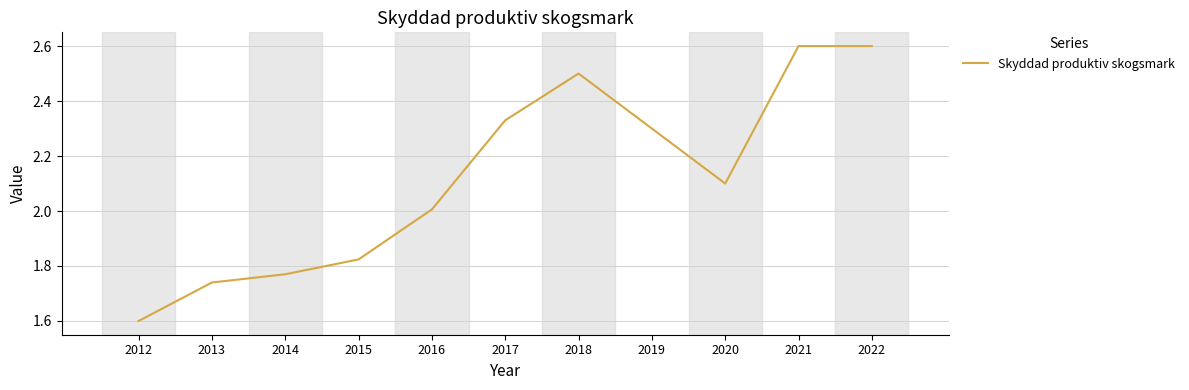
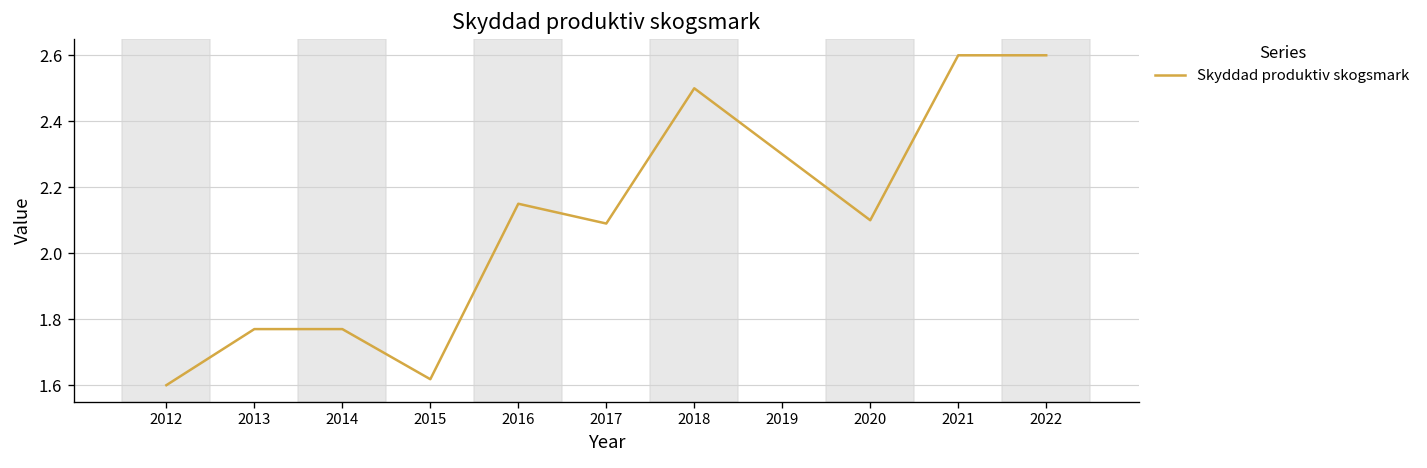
  {
    "2012": 1.60,
-   "2013": 1.74,
+   "2013": 1.77,
    "2014": 1.77,
-   "2015": 1.82,
-   "2016": 2.01,
-   "2017": 2.33,
+   "2015": 1.62,
+   "2016": 2.15,
+   "2017": 2.09,
    "2018": 2.50,
    "2019": 2.30,
    "2020": 2.10,
    "2021": 2.60,
    "2022": 2.60
  }
